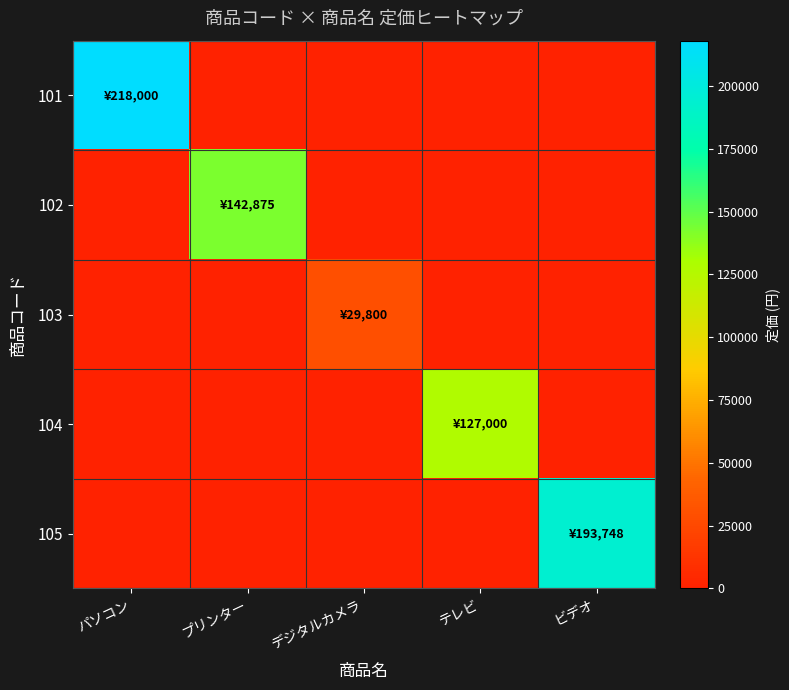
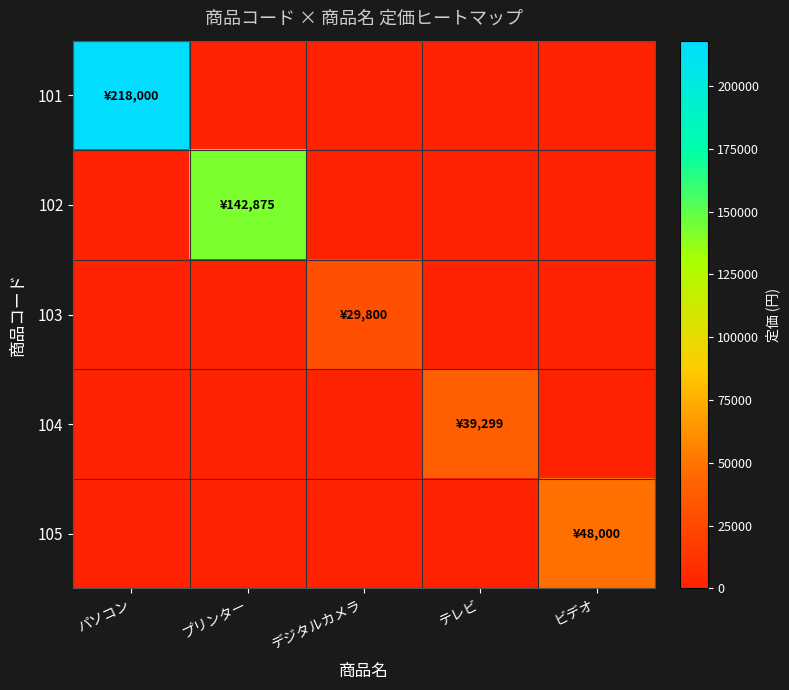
  {
    "101": {
      "パソコン": "¥218,000"
    },
    "102": {
      "プリンター": "¥142,875"
    },
    "103": {
      "デジタルカメラ": "¥29,800"
    },
    "104": {
-     "テレビ": "¥127,000"
+     "テレビ": "¥39,299"
    },
    "105": {
-     "ビデオ": "¥193,748"
+     "ビデオ": "¥48,000"
    }
  }
